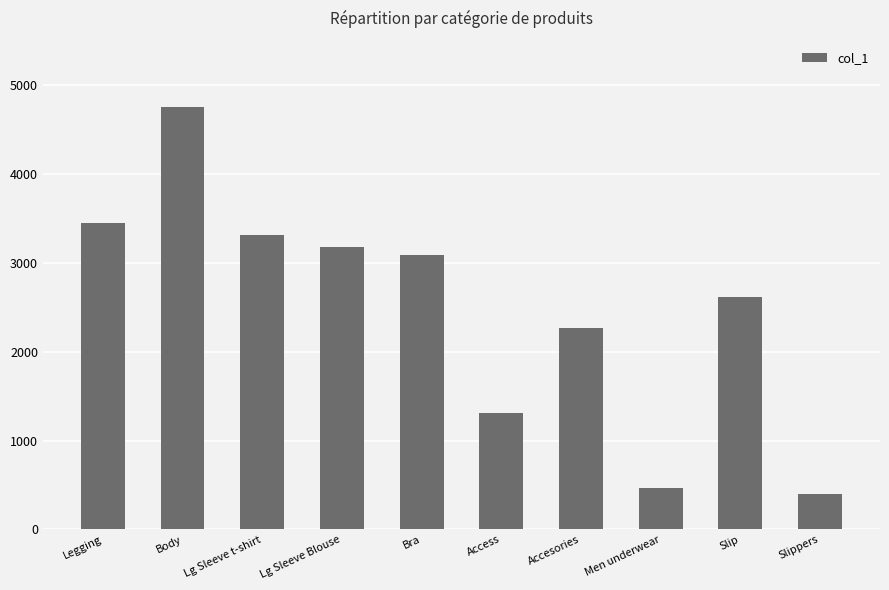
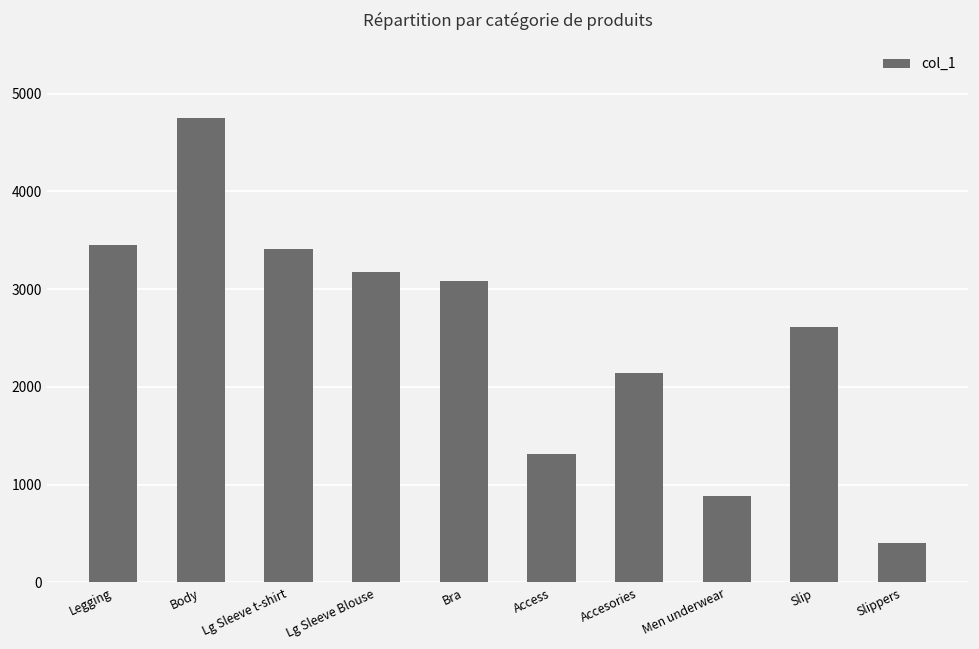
  {
    "Legging": 3500,
    "Body": 4800,
-   "Lg Sleeve t-shirt": 3300,
+   "Lg Sleeve t-shirt": 3400,
    "Lg Sleeve Blouse": 3200,
    "Bra": 3100,
    "Access": 1300,
-   "Accesories": 2300,
-   "Men underwear": 500,
+   "Accesories": 2100,
+   "Men underwear": 900,
    "Slip": 2600,
    "Slippers": 400
  }
